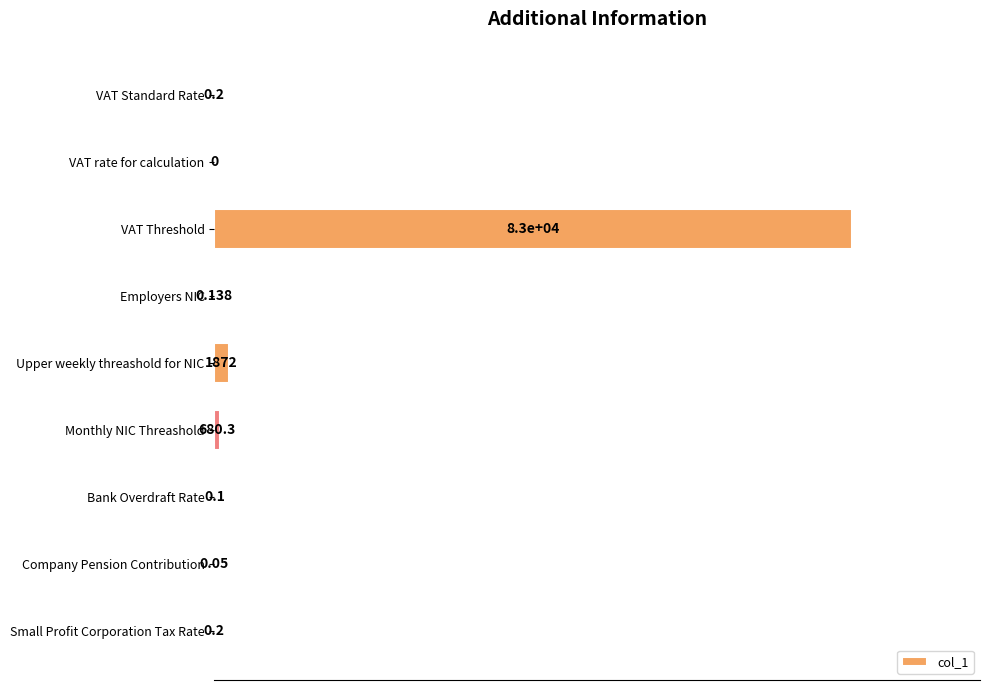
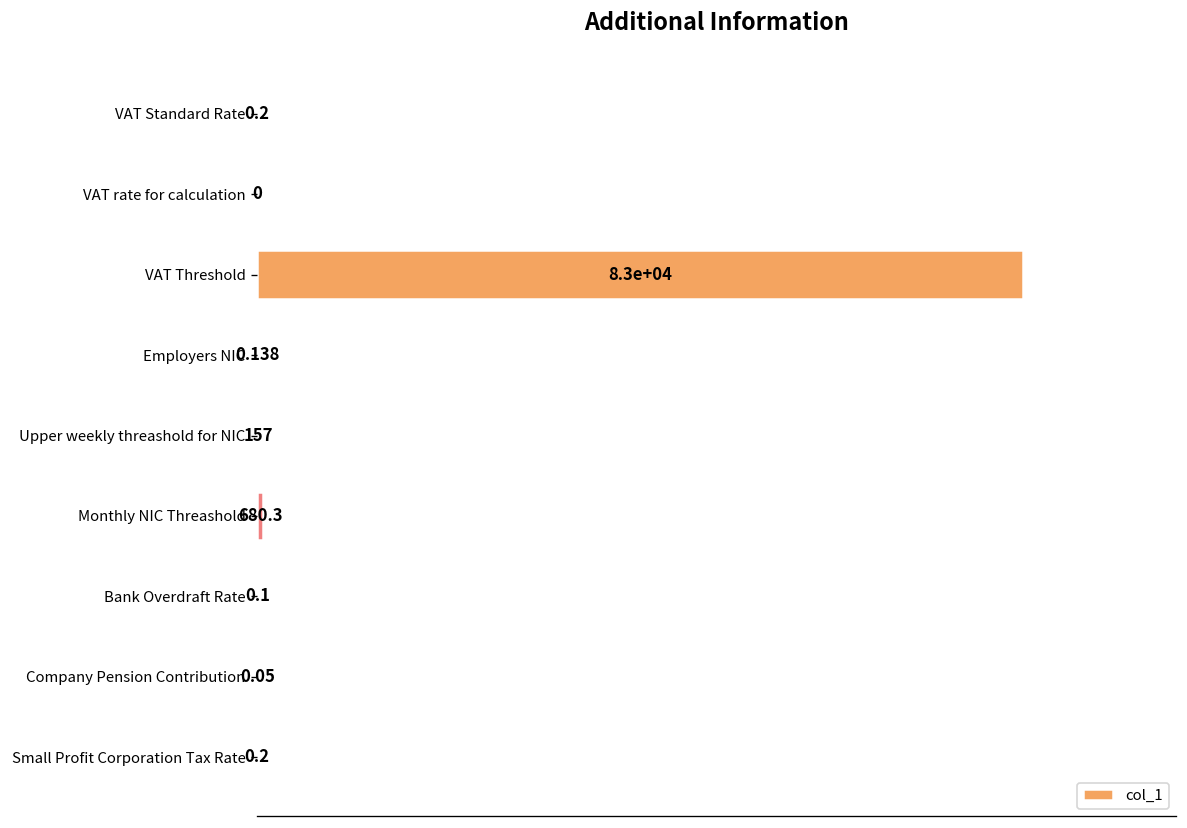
  {
    "VAT rate for calculation": 0,
-   "Upper weekly threashold for NIC": 1872
+   "Upper weekly threashold for NIC": 157
  }
